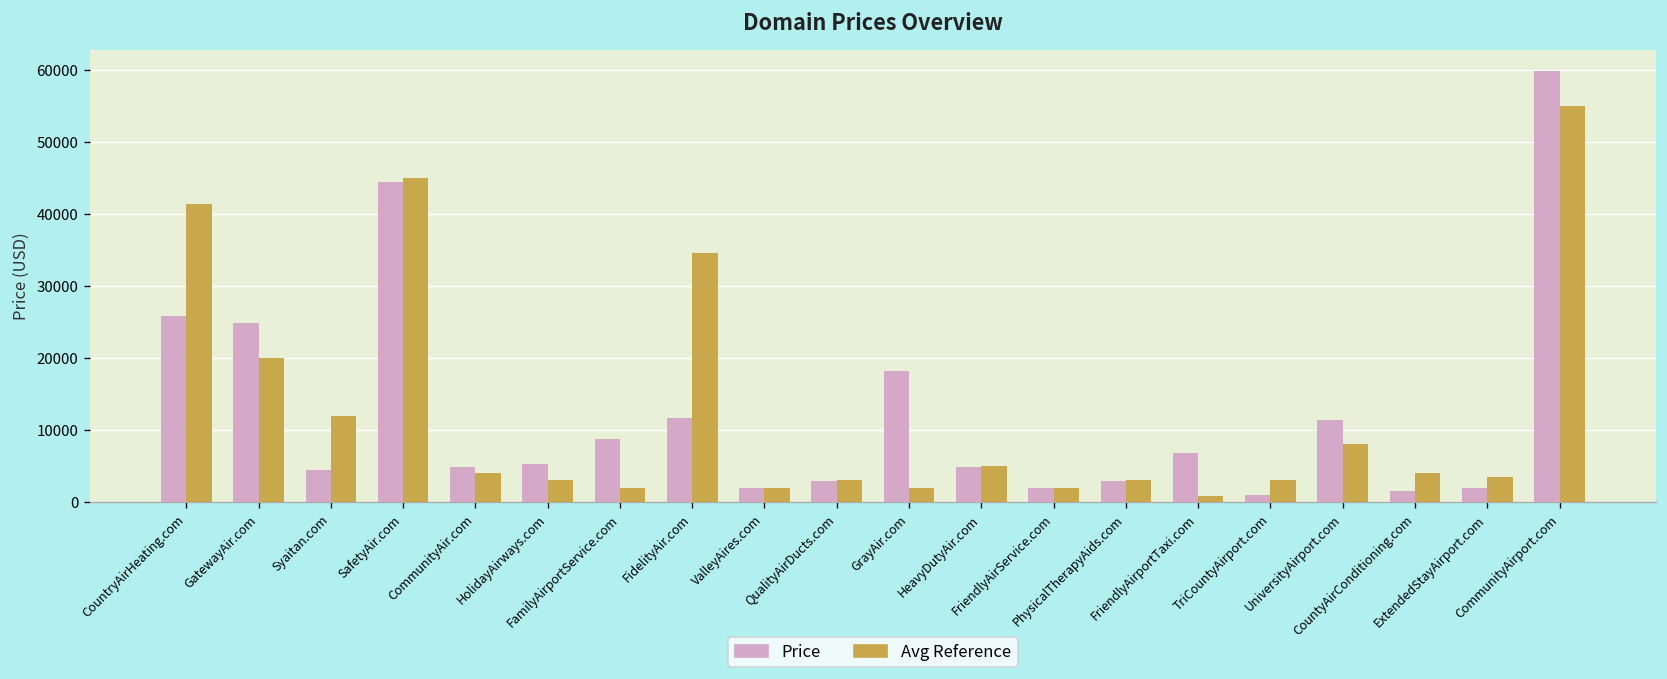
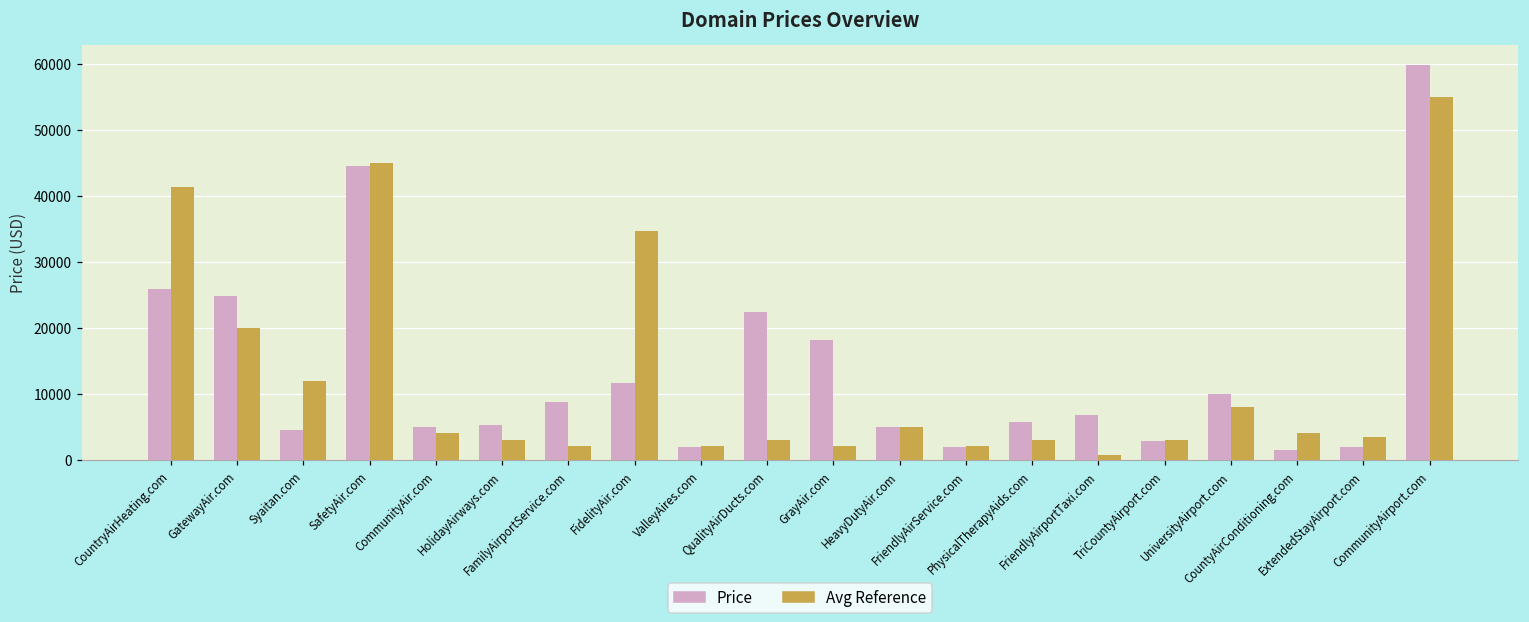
  {
    "Price": {
      "CountryAirHeating.com": 26000,
      "GatewayAir.com": 25000,
      "Syaitan.com": 4000,
      "SafetyAir.com": 44000,
      "CommunityAir.com": 5000,
      "HolidayAirways.com": 5000,
      "FamilyAirportService.com": 9000,
      "FidelityAir.com": 12000,
      "ValleyAires.com": 2000,
-     "QualityAirDucts.com": 3000,
+     "QualityAirDucts.com": 22000,
      "GrayAir.com": 18000,
      "HeavyDutyAir.com": 5000,
      "FriendlyAirService.com": 2000,
-     "PhysicalTherapyAids.com": 3000,
+     "PhysicalTherapyAids.com": 6000,
      "FriendlyAirportTaxi.com": 7000,
-     "TriCountyAirport.com": 1000,
-     "UniversityAirport.com": 11000,
+     "TriCountyAirport.com": 3000,
+     "UniversityAirport.com": 10000,
      "CountyAirConditioning.com": 1000,
      "ExtendedStayAirport.com": 2000,
      "CommunityAirport.com": 60000
    },
    "Avg Reference": {
      "CountryAirHeating.com": 41000,
      "GatewayAir.com": 20000,
      "Syaitan.com": 12000,
      "SafetyAir.com": 45000,
      "CommunityAir.com": 4000,
      "HolidayAirways.com": 3000,
      "FamilyAirportService.com": 2000,
      "FidelityAir.com": 35000,
      "ValleyAires.com": 2000,
      "QualityAirDucts.com": 3000,
      "GrayAir.com": 2000,
      "HeavyDutyAir.com": 5000,
      "FriendlyAirService.com": 2000,
      "PhysicalTherapyAids.com": 3000,
      "FriendlyAirportTaxi.com": 1000,
      "TriCountyAirport.com": 3000,
      "UniversityAirport.com": 8000,
      "CountyAirConditioning.com": 4000,
      "ExtendedStayAirport.com": 3000,
      "CommunityAirport.com": 55000
    }
  }
